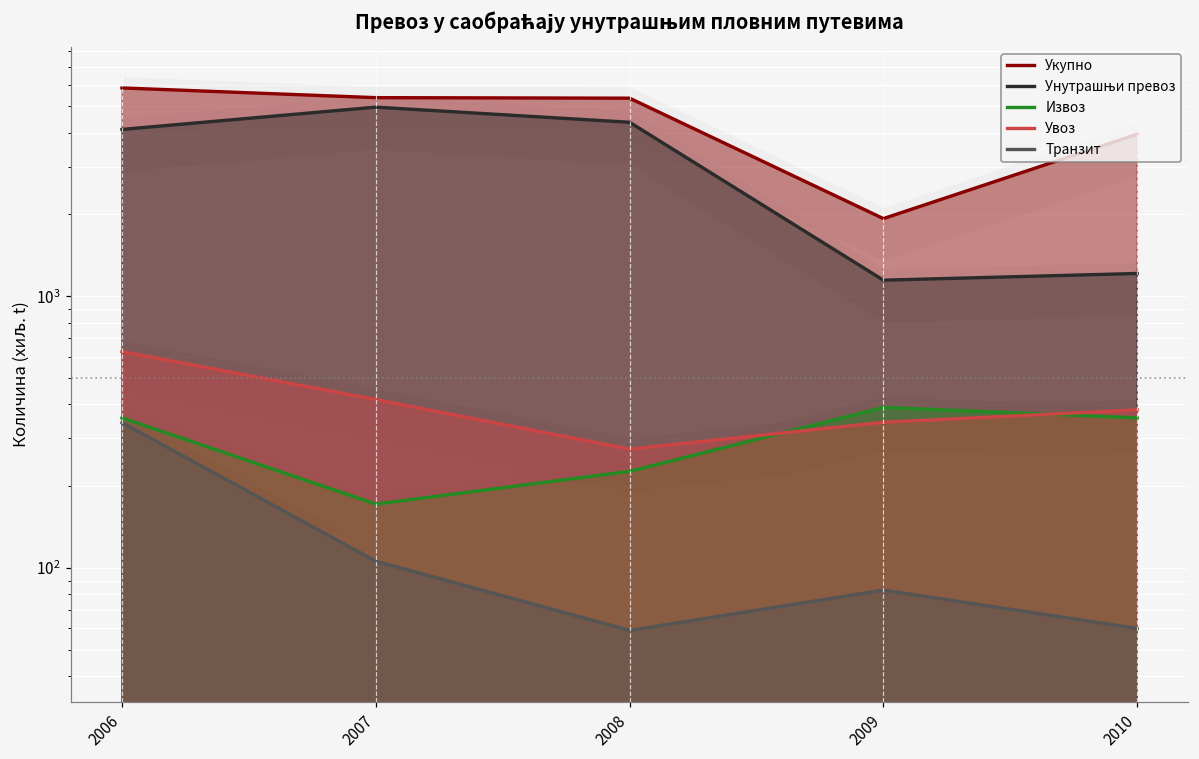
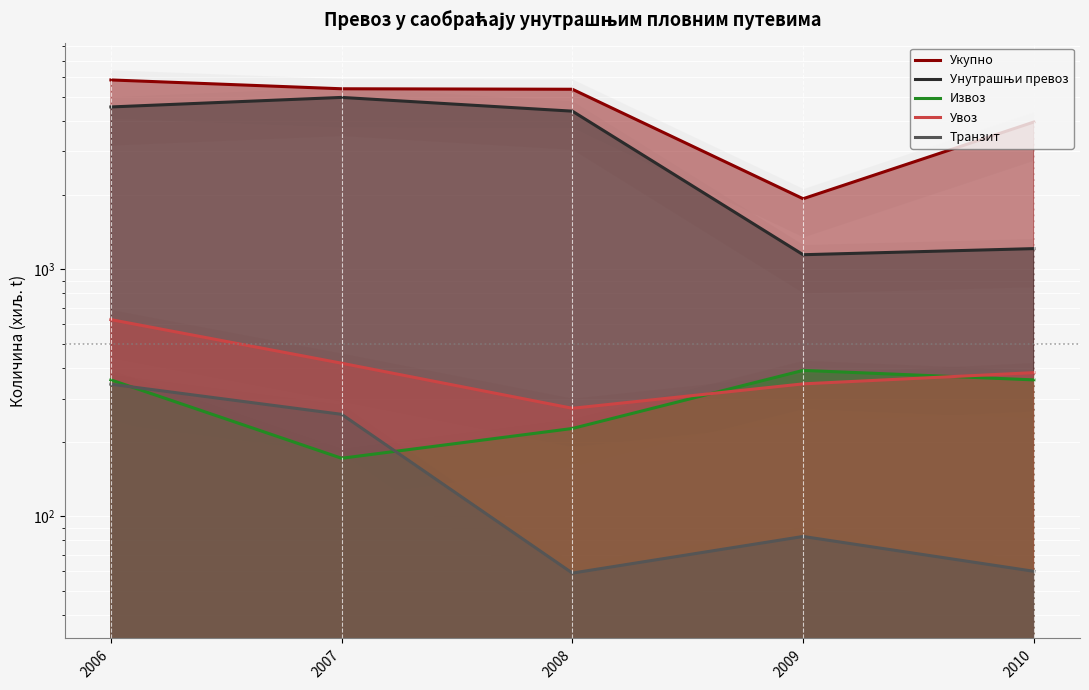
  {
    "Укупно": {
      "2006": 5800,
      "2008": 5400,
      "2009": 1900
    },
    "Унутрашњи превоз": {
-     "2006": 4100,
+     "2006": 4500,
      "2007": 5000,
      "2008": 4400,
      "2009": 1100,
      "2010": 1200
    },
    "Извоз": {
      "2006": 360,
      "2007": 170,
      "2008": 230,
      "2009": 390,
      "2010": 360
    },
    "Увоз": {
      "2006": 630,
      "2007": 420,
      "2008": 270,
      "2009": 340,
      "2010": 380
    },
    "Транзит": {
      "2006": 340,
-     "2007": 106,
+     "2007": 260,
      "2008": 59,
      "2009": 83,
      "2010": 60
    }
  }
